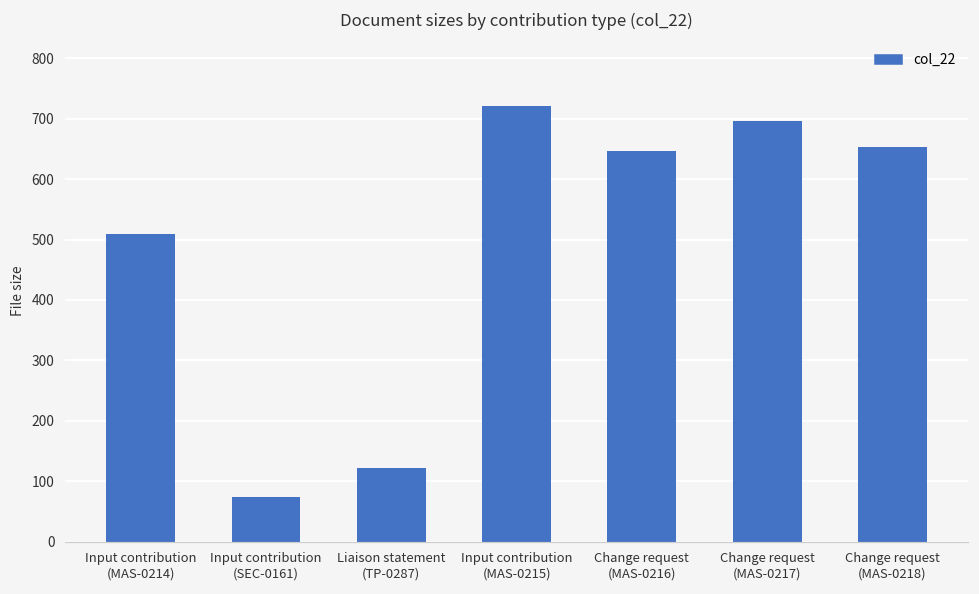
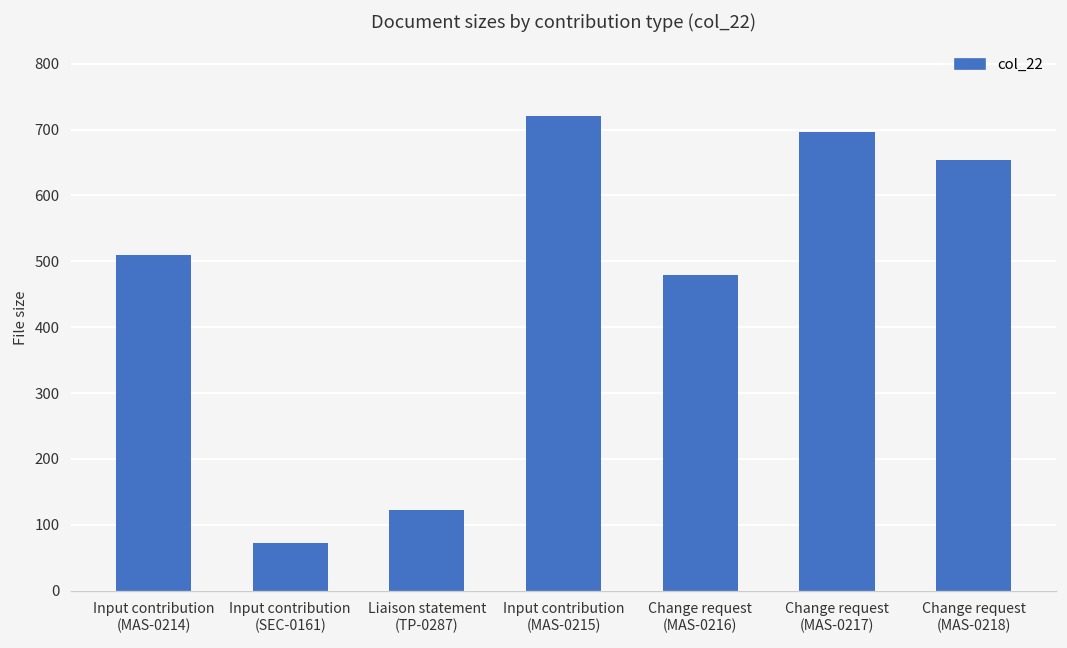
  {
    "Input contribution (MAS-0214)": 510,
    "Input contribution (SEC-0161)": 70,
    "Liaison statement (TP-0287)": 120,
    "Input contribution (MAS-0215)": 720,
-   "Change request (MAS-0216)": 650,
+   "Change request (MAS-0216)": 480,
    "Change request (MAS-0217)": 700,
    "Change request (MAS-0218)": 650
  }
